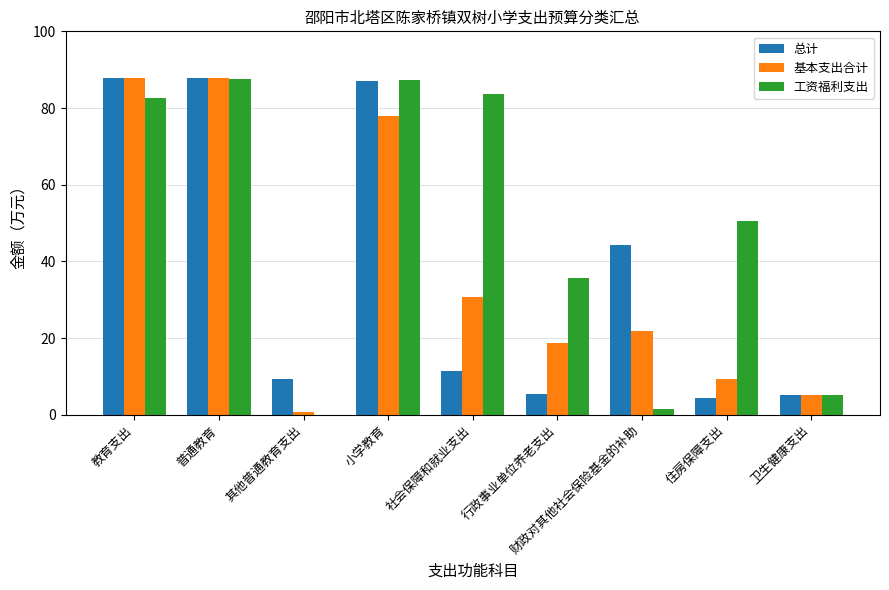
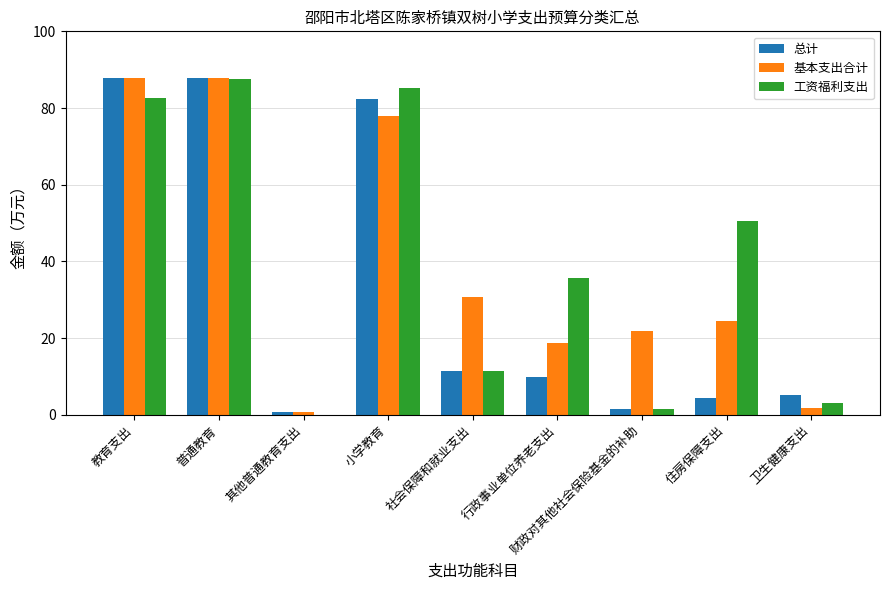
  {
    "总计": {
      "教育支出": 88,
      "普通教育": 88,
-     "其他普通教育支出": 9,
-     "小学教育": 87,
+     "其他普通教育支出": 1,
+     "小学教育": 82,
      "社会保障和就业支出": 11,
-     "行政事业单位养老支出": 5,
-     "财政对其他社会保险基金的补助": 44,
+     "行政事业单位养老支出": 10,
+     "财政对其他社会保险基金的补助": 1,
      "住房保障支出": 4,
      "卫生健康支出": 5
    },
    "基本支出合计": {
      "教育支出": 88,
      "普通教育": 88,
      "其他普通教育支出": 1,
      "小学教育": 78,
      "社会保障和就业支出": 31,
      "行政事业单位养老支出": 19,
      "财政对其他社会保险基金的补助": 22,
-     "住房保障支出": 9,
-     "卫生健康支出": 5
+     "住房保障支出": 24,
+     "卫生健康支出": 2
    },
    "工资福利支出": {
      "教育支出": 82,
      "普通教育": 88,
      "其他普通教育支出": 0,
-     "小学教育": 87,
-     "社会保障和就业支出": 84,
+     "小学教育": 85,
+     "社会保障和就业支出": 11,
      "行政事业单位养老支出": 36,
      "财政对其他社会保险基金的补助": 1,
      "住房保障支出": 50,
-     "卫生健康支出": 5
+     "卫生健康支出": 3
    }
  }
